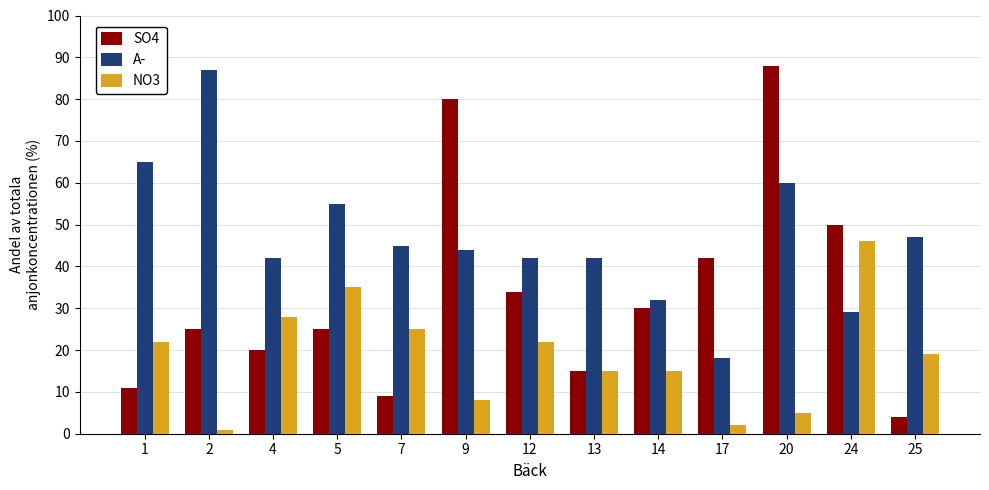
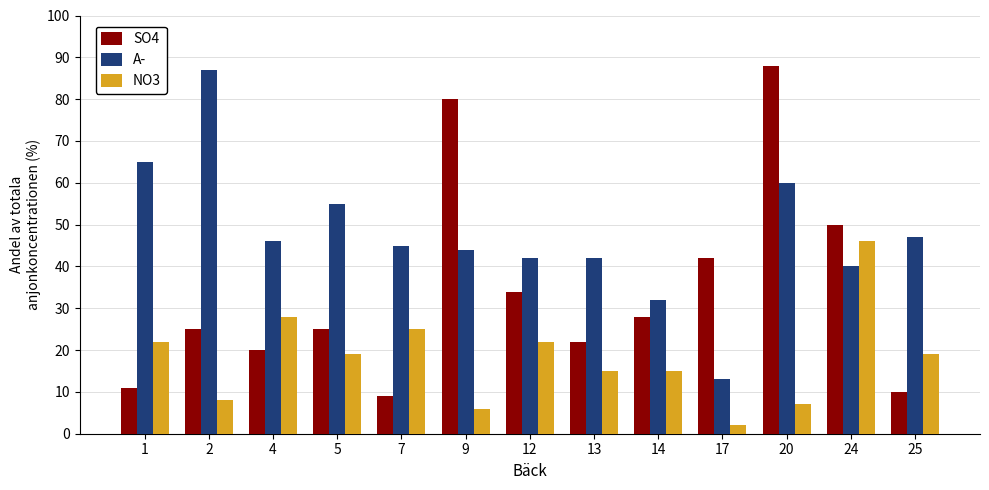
  {
    "SO4": {
      "1": 11,
      "2": 25,
      "4": 20,
      "5": 25,
      "7": 9,
      "9": 80,
      "12": 34,
-     "13": 15,
-     "14": 30,
+     "13": 22,
+     "14": 28,
      "17": 42,
      "20": 88,
      "24": 50,
-     "25": 4
+     "25": 10
    },
    "A-": {
      "1": 65,
      "2": 87,
-     "4": 42,
+     "4": 46,
      "5": 55,
      "7": 45,
      "9": 44,
      "12": 42,
      "13": 42,
      "14": 32,
-     "17": 18,
+     "17": 13,
      "20": 60,
-     "24": 29,
+     "24": 40,
      "25": 47
    },
    "NO3": {
      "1": 22,
-     "2": 1,
+     "2": 8,
      "4": 28,
-     "5": 35,
+     "5": 19,
      "7": 25,
-     "9": 8,
+     "9": 6,
      "12": 22,
      "13": 15,
      "14": 15,
      "17": 2,
-     "20": 5,
+     "20": 7,
      "24": 46,
      "25": 19
    }
  }
